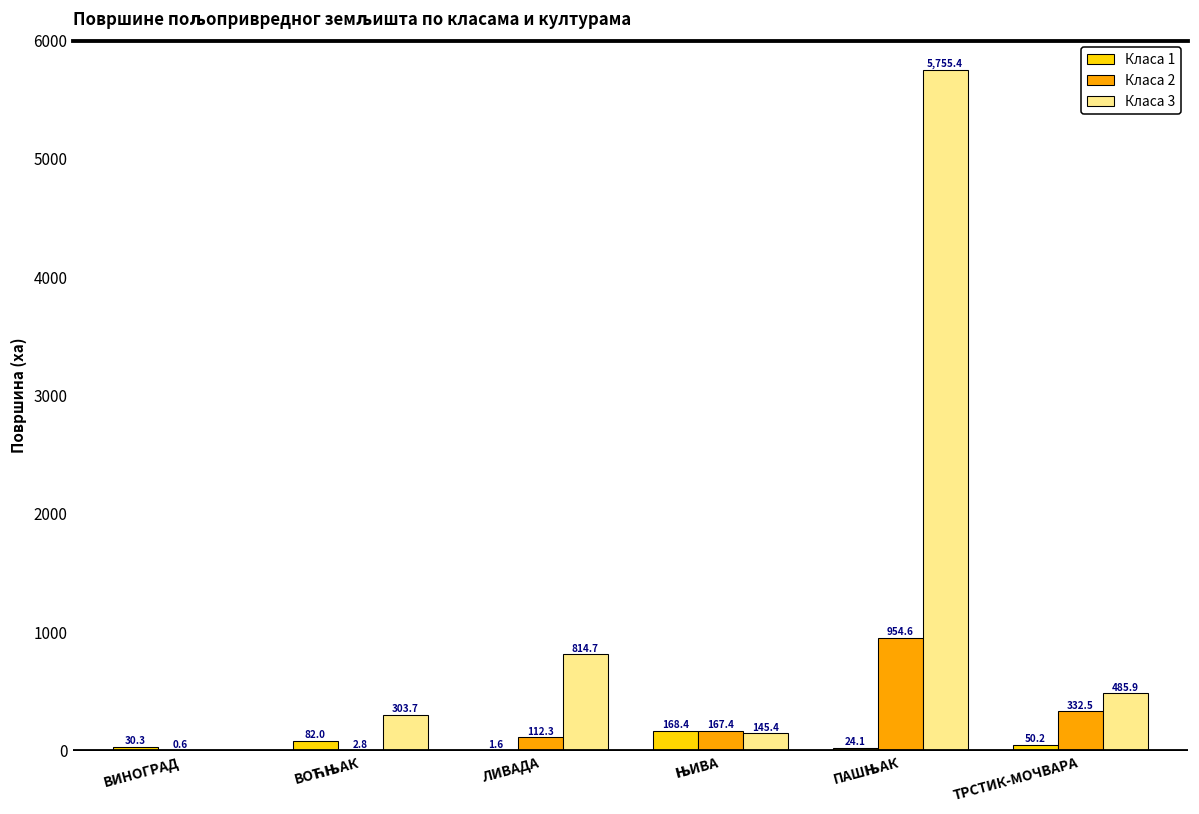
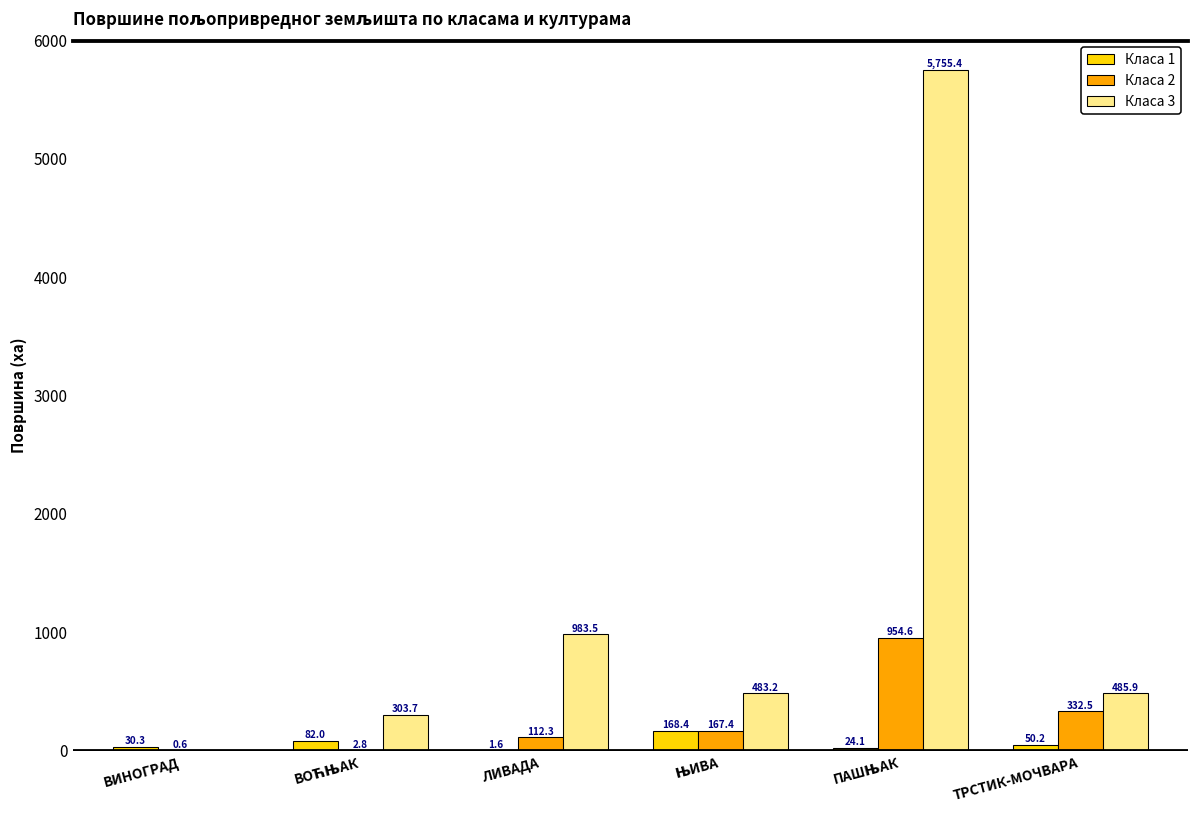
  {
    "Класа 3": {
      "ВОЋЊАК": "303.7",
-     "ЛИВАДА": "814.7",
-     "ЊИВА": "145.4",
+     "ЛИВАДА": "983.5",
+     "ЊИВА": "483.2",
      "ПАШЊАК": "5,755.4",
      "ТРСТИК-МОЧВАРА": "485.9"
    }
  }
